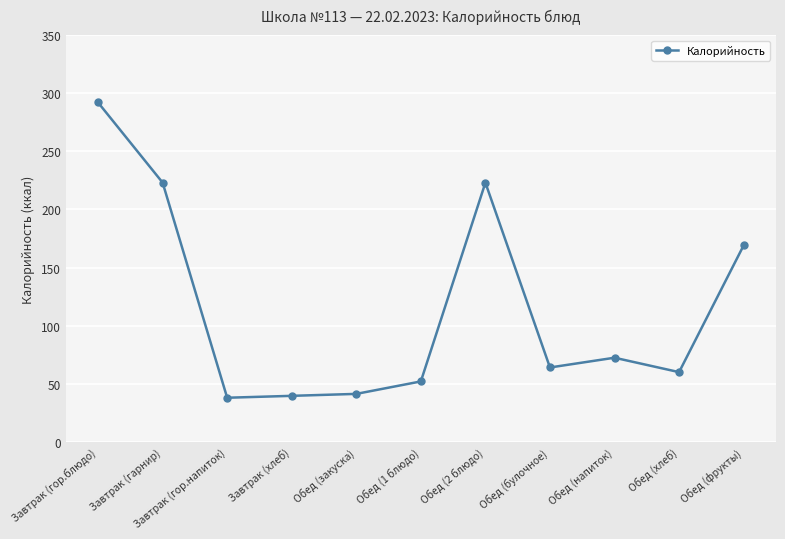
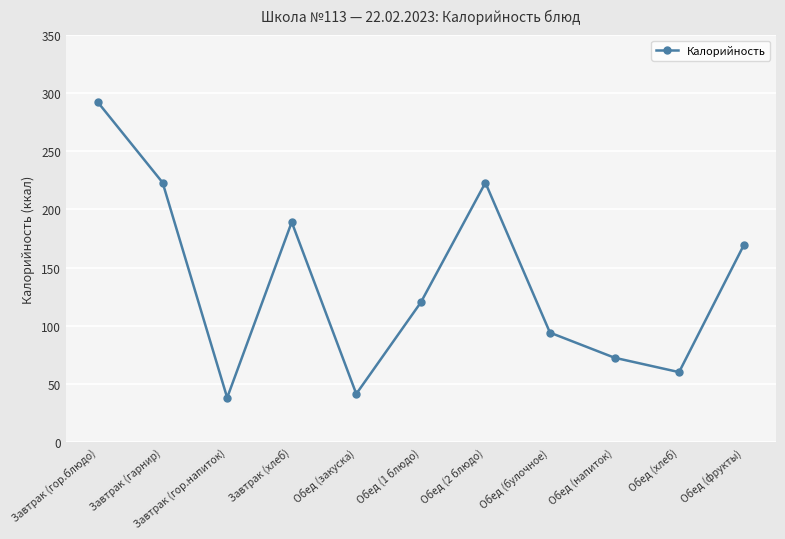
  {
    "Завтрак (гор.блюдо)": 292,
    "Завтрак (гарнир)": 223,
    "Завтрак (гор.напиток)": 38,
-   "Завтрак (хлеб)": 40,
+   "Завтрак (хлеб)": 189,
    "Обед (закуска)": 41,
-   "Обед (1 блюдо)": 52,
+   "Обед (1 блюдо)": 120,
    "Обед (2 блюдо)": 223,
-   "Обед (булочное)": 64,
+   "Обед (булочное)": 94,
    "Обед (напиток)": 72,
    "Обед (хлеб)": 60,
    "Обед (фрукты)": 169
  }
